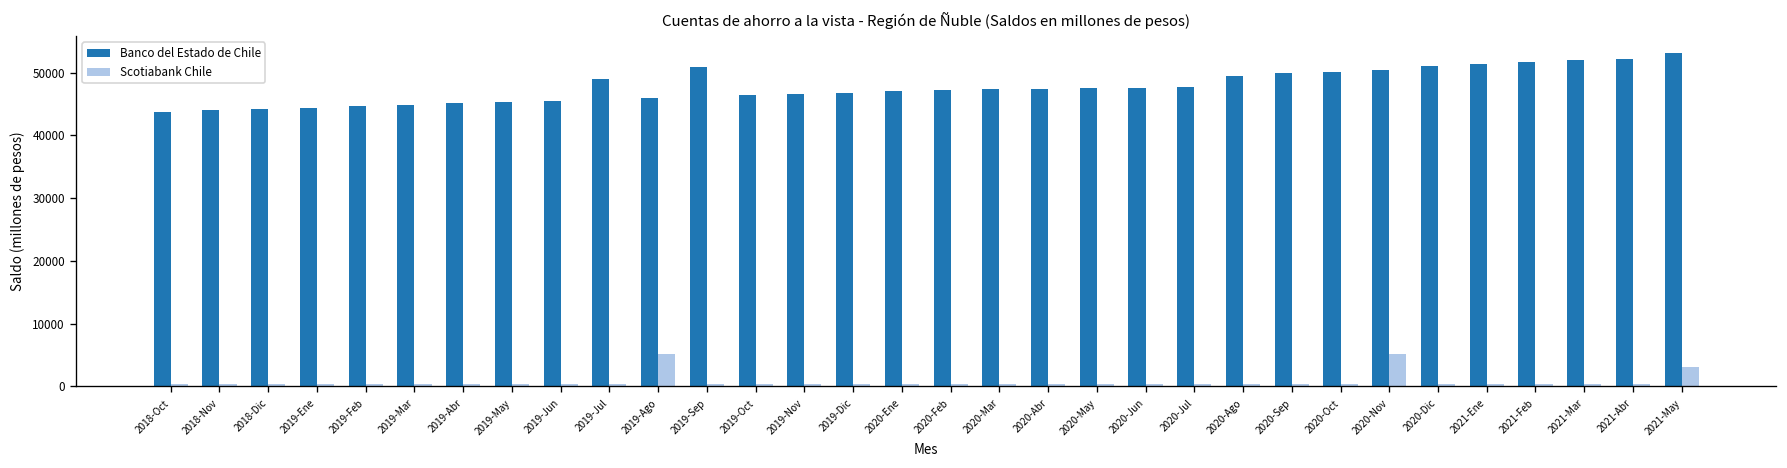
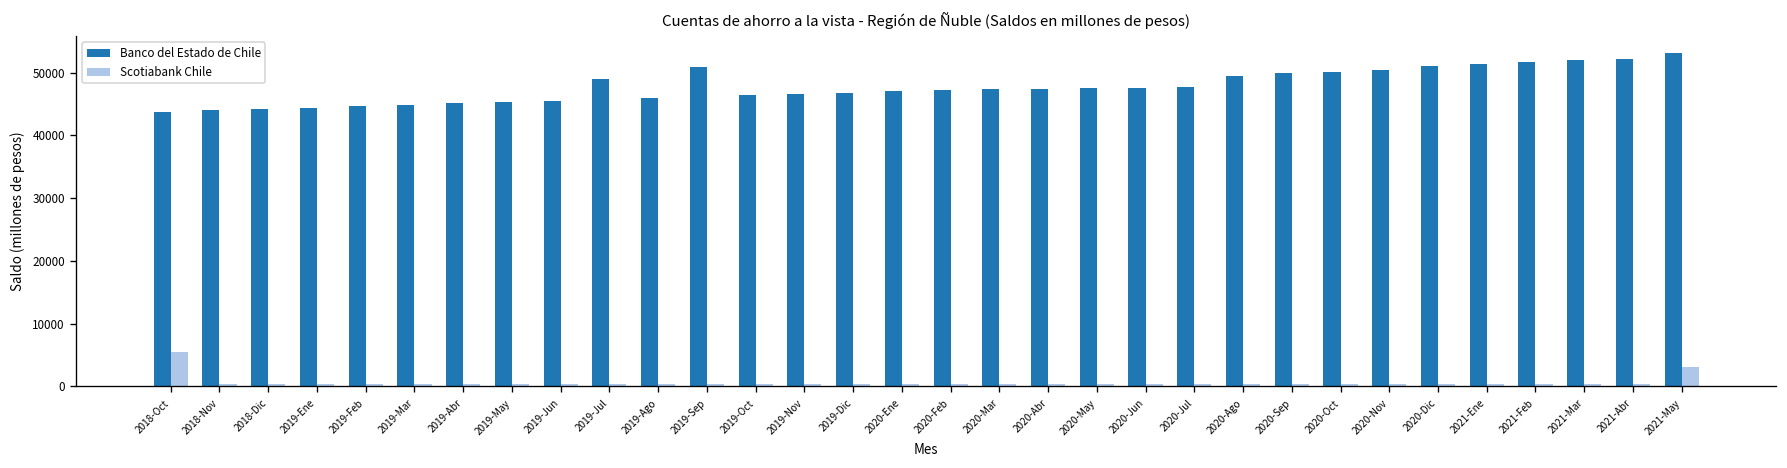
  {
    "Banco del Estado de Chile": {
      "2018-Oct": 44000,
      "2018-Nov": 44000,
      "2018-Dic": 44000,
      "2019-Ene": 44000,
      "2019-Feb": 45000,
      "2019-Mar": 45000,
      "2019-Abr": 45000,
      "2019-May": 45000,
      "2019-Jun": 46000,
      "2019-Jul": 49000,
      "2019-Ago": 46000,
      "2019-Sep": 51000,
      "2019-Oct": 46000,
      "2019-Nov": 47000,
      "2019-Dic": 47000,
      "2020-Ene": 47000,
      "2020-Feb": 47000,
      "2020-Mar": 47000,
      "2020-Abr": 47000,
      "2020-May": 48000,
      "2020-Jun": 48000,
      "2020-Jul": 48000,
      "2020-Ago": 50000,
      "2020-Sep": 50000,
      "2020-Oct": 50000,
      "2020-Nov": 50000,
      "2020-Dic": 51000,
      "2021-Ene": 51000,
      "2021-Feb": 52000,
      "2021-Mar": 52000,
      "2021-Abr": 52000,
      "2021-May": 53000
    },
    "Scotiabank Chile": {
-     "2018-Oct": 0,
-     "2019-Ago": 5000,
-     "2020-Nov": 5000,
+     "2018-Oct": 6000,
+     "2019-Ago": 0,
+     "2020-Nov": 0,
      "2021-May": 3000
    }
  }
